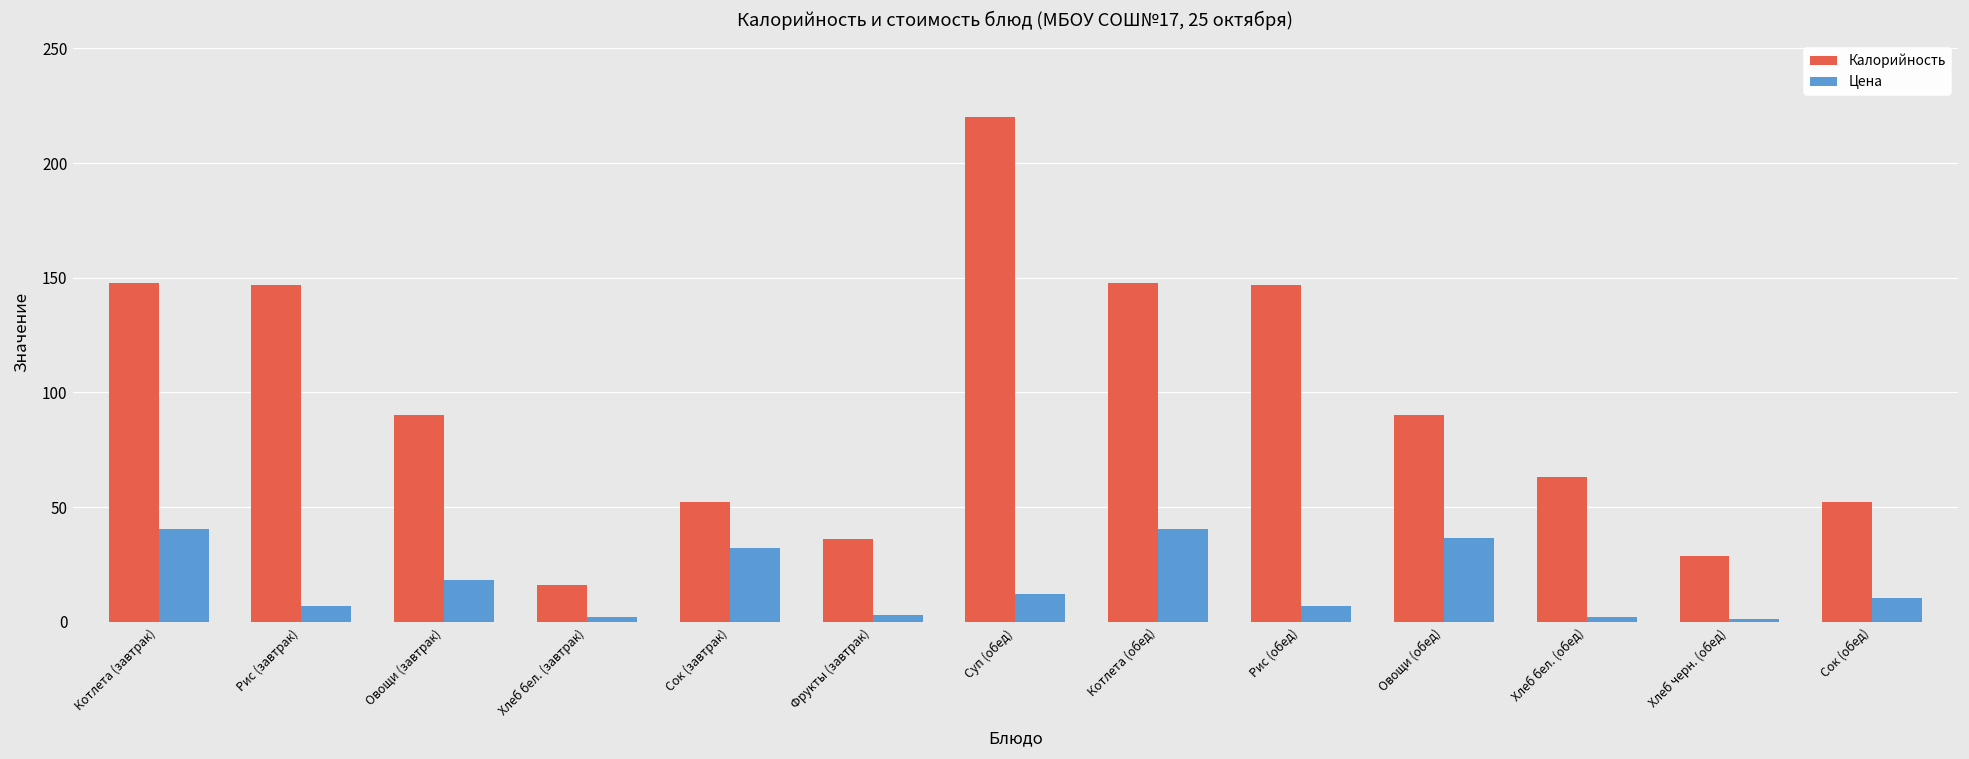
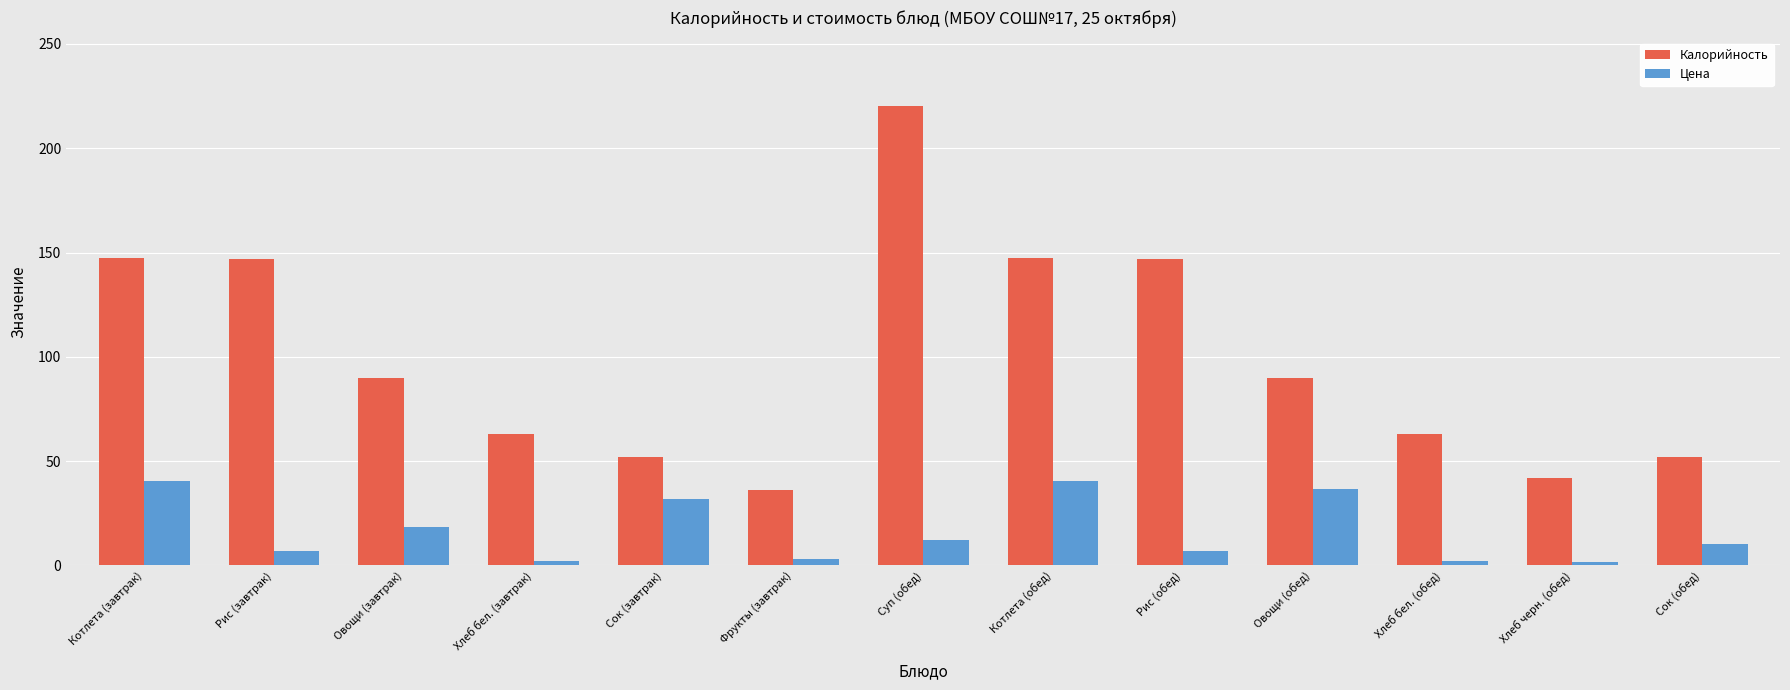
  {
    "Калорийность": {
      "Котлета (завтрак)": 148,
      "Рис (завтрак)": 147,
      "Овощи (завтрак)": 90,
-     "Хлеб бел. (завтрак)": 16,
+     "Хлеб бел. (завтрак)": 63,
      "Сок (завтрак)": 52,
      "Фрукты (завтрак)": 36,
      "Суп (обед)": 220,
      "Котлета (обед)": 148,
      "Рис (обед)": 147,
      "Овощи (обед)": 90,
      "Хлеб бел. (обед)": 63,
-     "Хлеб черн. (обед)": 29,
+     "Хлеб черн. (обед)": 42,
      "Сок (обед)": 52
    },
    "Цена": {
      "Котлета (завтрак)": 41,
      "Рис (завтрак)": 7,
      "Овощи (завтрак)": 18,
      "Хлеб бел. (завтрак)": 2,
      "Сок (завтрак)": 32,
      "Фрукты (завтрак)": 3,
      "Суп (обед)": 12,
      "Котлета (обед)": 41,
      "Рис (обед)": 7,
      "Овощи (обед)": 37,
      "Хлеб бел. (обед)": 2,
      "Хлеб черн. (обед)": 1,
      "Сок (обед)": 10
    }
  }
